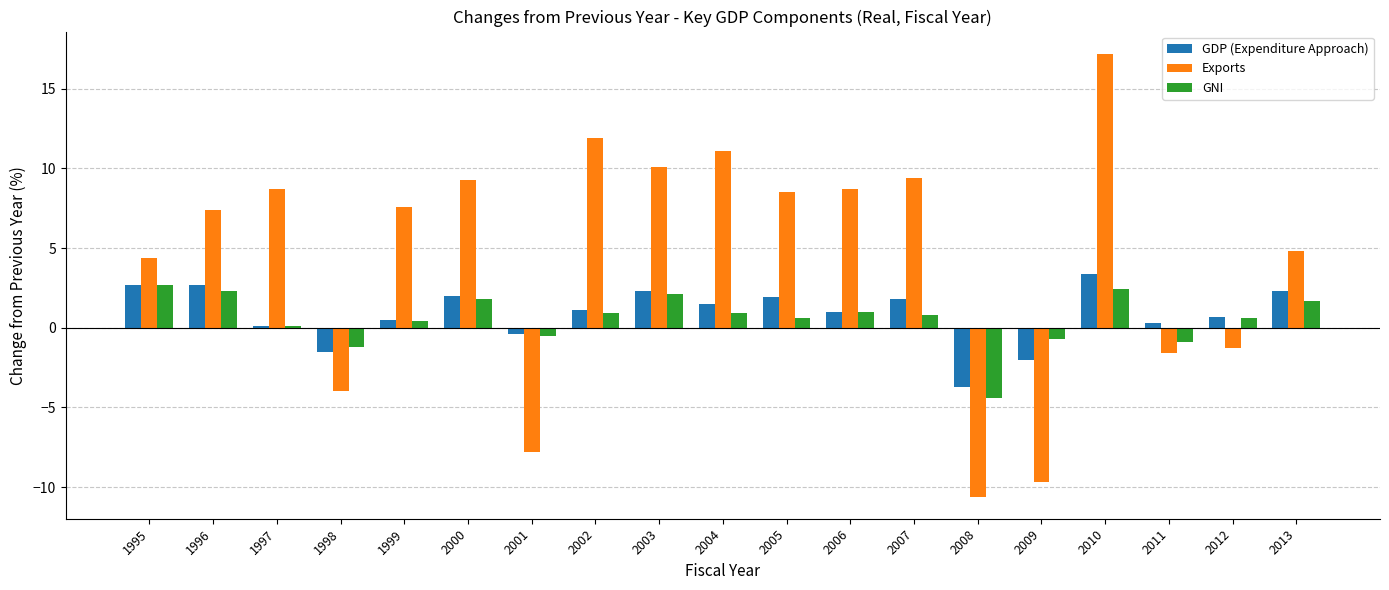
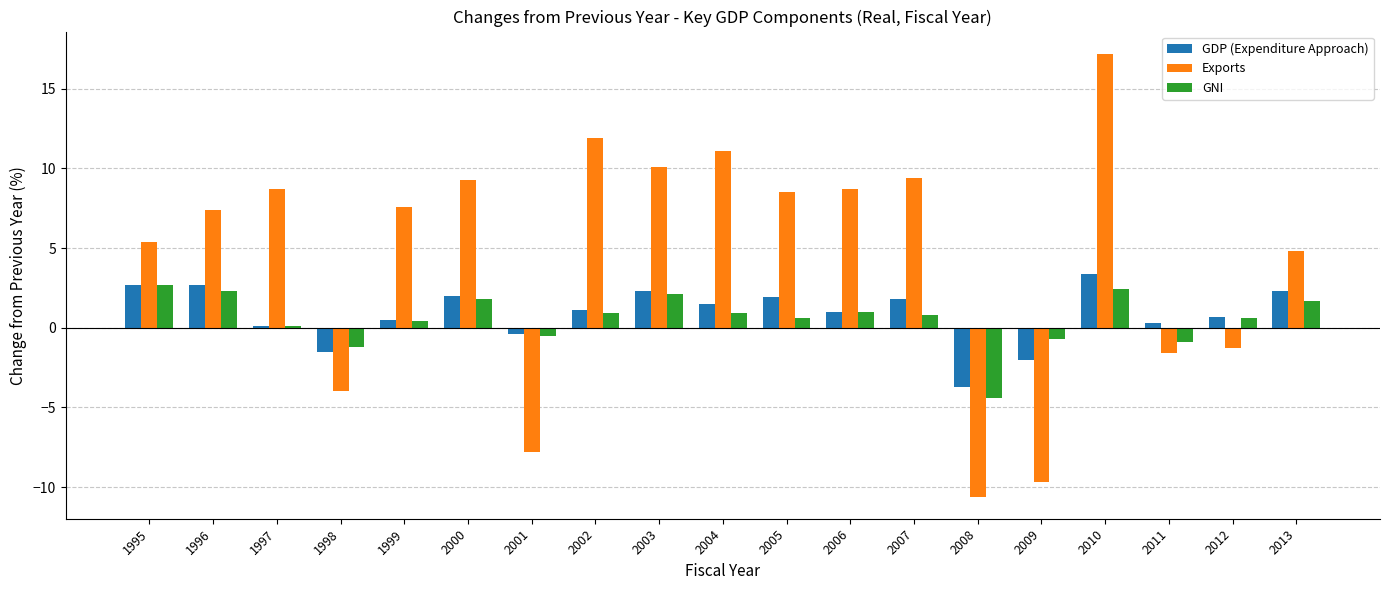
  {
    "GDP (Expenditure Approach)": {
      "1995": 2.7,
      "1996": 2.7,
      "1998": -1.5,
      "1999": 0.5,
      "2000": 2.0,
      "2001": -0.4,
      "2002": 1.1,
      "2003": 2.3,
      "2004": 1.5,
      "2005": 1.9,
      "2006": 1.0,
      "2007": 1.8,
      "2008": -3.7,
      "2009": -2.0,
      "2010": 3.4,
      "2011": 0.3,
      "2012": 0.7,
      "2013": 2.3
    },
    "Exports": {
-     "1995": 4.4,
+     "1995": 5.4,
      "1996": 7.4,
      "1997": 8.7,
      "1998": -4.0,
      "1999": 7.6,
      "2000": 9.3,
      "2001": -7.8,
      "2002": 11.9,
      "2003": 10.1,
      "2004": 11.1,
      "2005": 8.5,
      "2006": 8.7,
      "2007": 9.4,
      "2008": -10.6,
      "2009": -9.7,
      "2010": 17.2,
      "2011": -1.6,
      "2012": -1.3,
      "2013": 4.8
    },
    "GNI": {
      "1995": 2.7,
      "1996": 2.3,
      "1998": -1.2,
      "1999": 0.4,
      "2000": 1.8,
      "2001": -0.5,
      "2002": 0.9,
      "2003": 2.1,
      "2004": 0.9,
      "2005": 0.6,
      "2006": 1.0,
      "2007": 0.8,
      "2008": -4.4,
      "2009": -0.7,
      "2010": 2.4,
      "2011": -0.9,
      "2012": 0.6,
      "2013": 1.7
    }
  }
